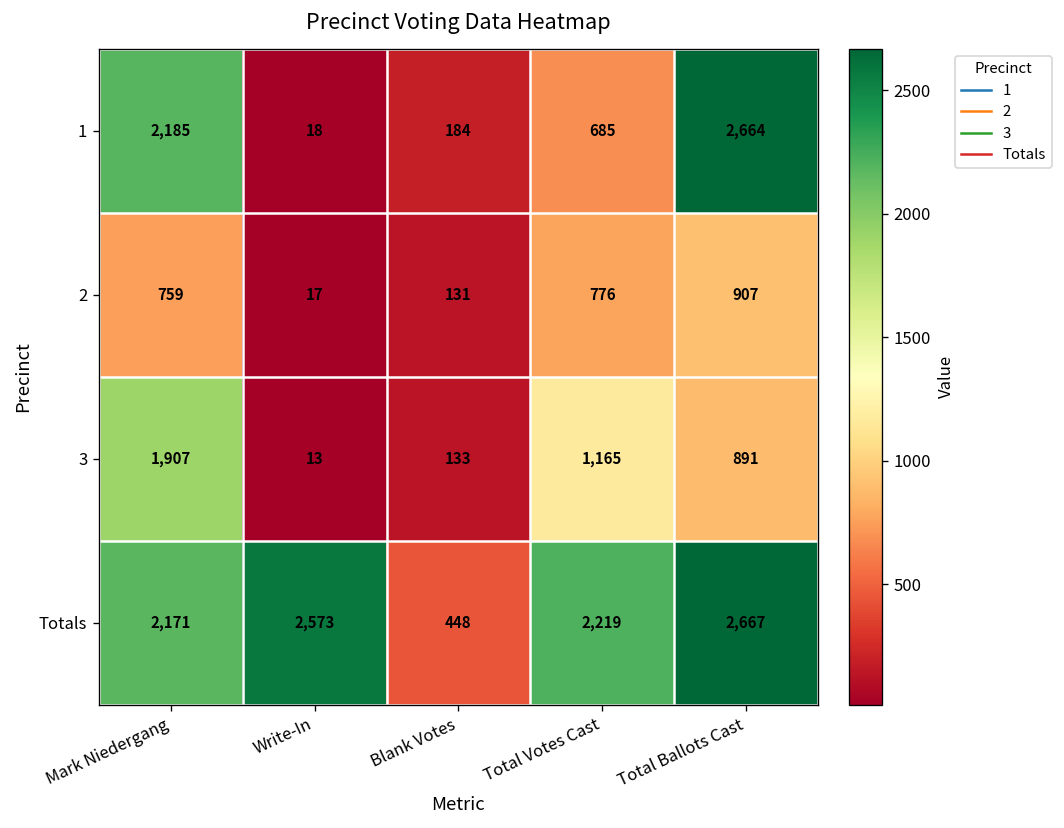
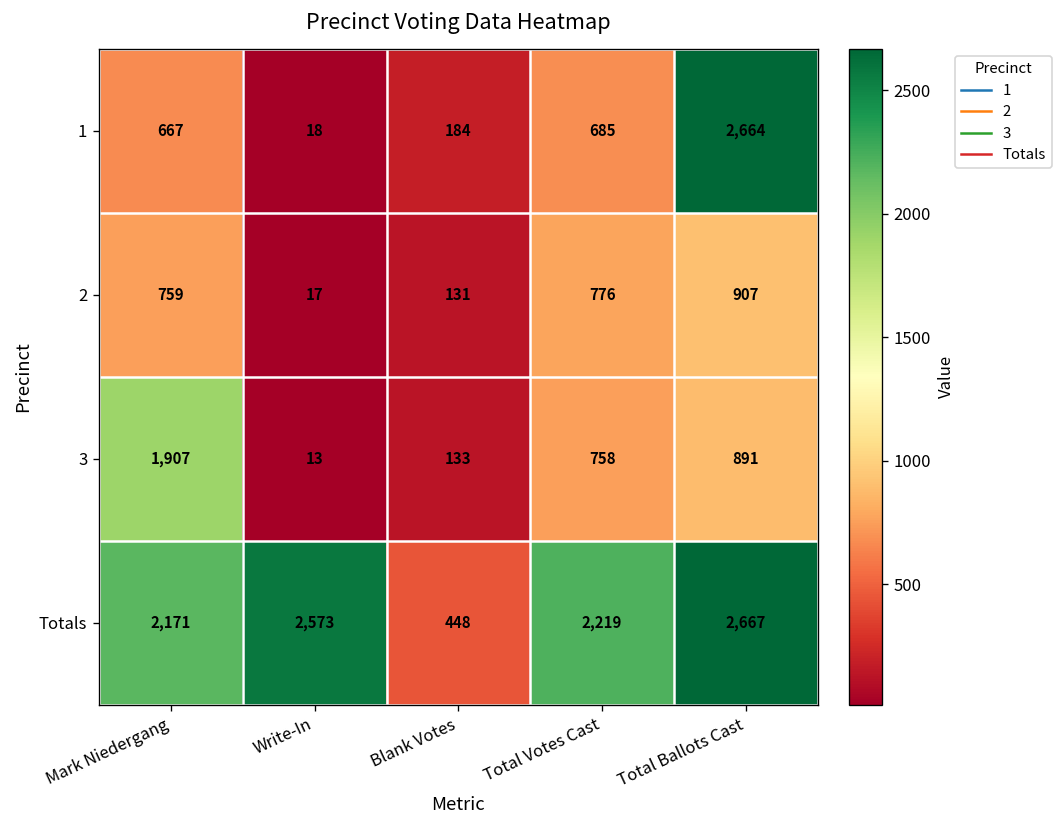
  {
    "1": {
-     "Mark Niedergang": "2,185",
+     "Mark Niedergang": "667",
      "Write-In": "18",
      "Blank Votes": "184",
      "Total Votes Cast": "685",
      "Total Ballots Cast": "2,664"
    },
    "2": {
      "Mark Niedergang": "759",
      "Write-In": "17",
      "Blank Votes": "131",
      "Total Votes Cast": "776",
      "Total Ballots Cast": "907"
    },
    "3": {
      "Mark Niedergang": "1,907",
      "Write-In": "13",
      "Blank Votes": "133",
-     "Total Votes Cast": "1,165",
+     "Total Votes Cast": "758",
      "Total Ballots Cast": "891"
    },
    "Totals": {
      "Mark Niedergang": "2,171",
      "Write-In": "2,573",
      "Blank Votes": "448",
      "Total Votes Cast": "2,219",
      "Total Ballots Cast": "2,667"
    }
  }
